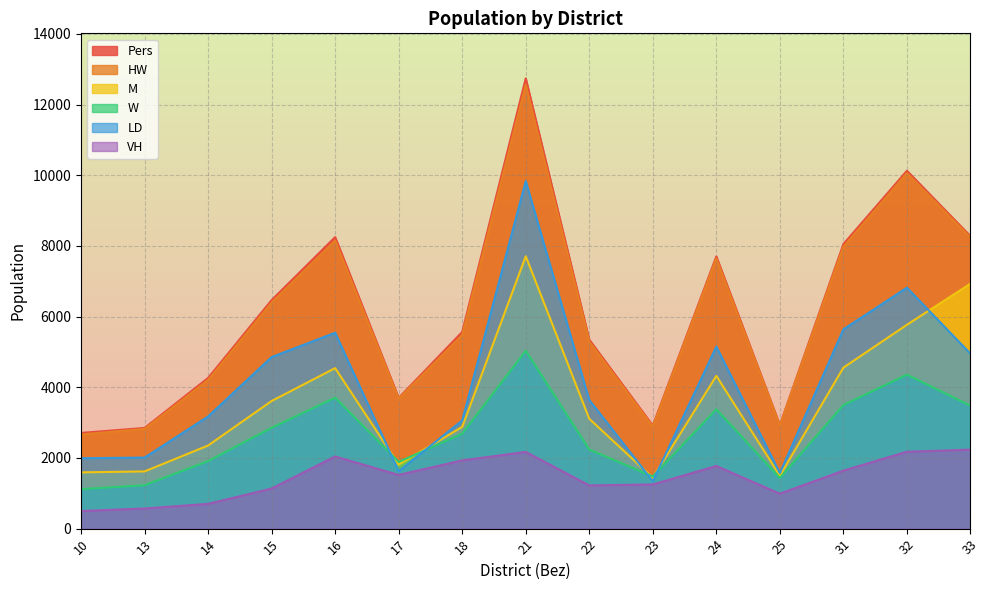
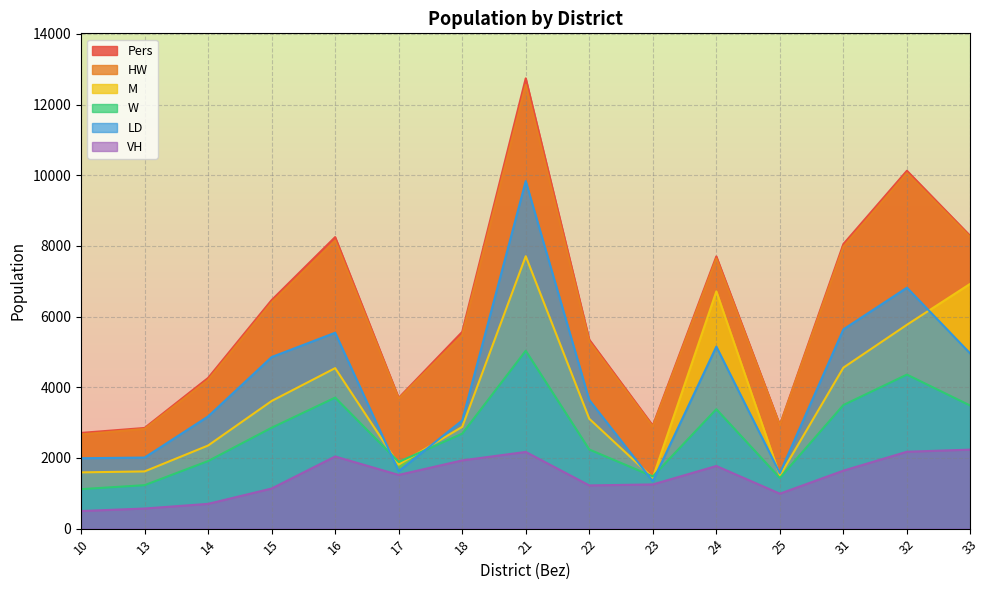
  {
    "M": {
      "10": 1600,
      "13": 1600,
      "14": 2400,
      "15": 3600,
      "16": 4500,
      "17": 1800,
      "18": 2900,
      "21": 7700,
      "22": 3100,
-     "24": 4300,
+     "24": 6700,
      "31": 4600,
      "32": 5800,
      "33": 6900
    },
    "W": {
      "10": 1100,
      "13": 1200,
      "14": 1900,
      "15": 2900,
      "16": 3700,
      "17": 1900,
      "18": 2700,
      "21": 5000,
      "22": 2200,
      "24": 3400,
      "31": 3500,
      "32": 4400,
      "33": 3500
    },
    "LD": {
      "10": 2000,
      "13": 2000,
      "14": 3200,
      "15": 4900,
      "16": 5500,
      "17": 1600,
      "18": 3100,
      "21": 9800,
      "22": 3600,
      "23": 1300,
      "24": 5200,
      "31": 5600,
      "32": 6800,
      "33": 5000
    },
    "VH": {
      "10": 500,
      "13": 600,
      "14": 700,
      "15": 1100,
      "16": 2000,
      "17": 1500,
      "18": 1900,
      "21": 2200,
      "22": 1200,
      "23": 1300,
      "24": 1800,
      "25": 1000,
      "31": 1600,
      "32": 2200,
      "33": 2200
    }
  }
